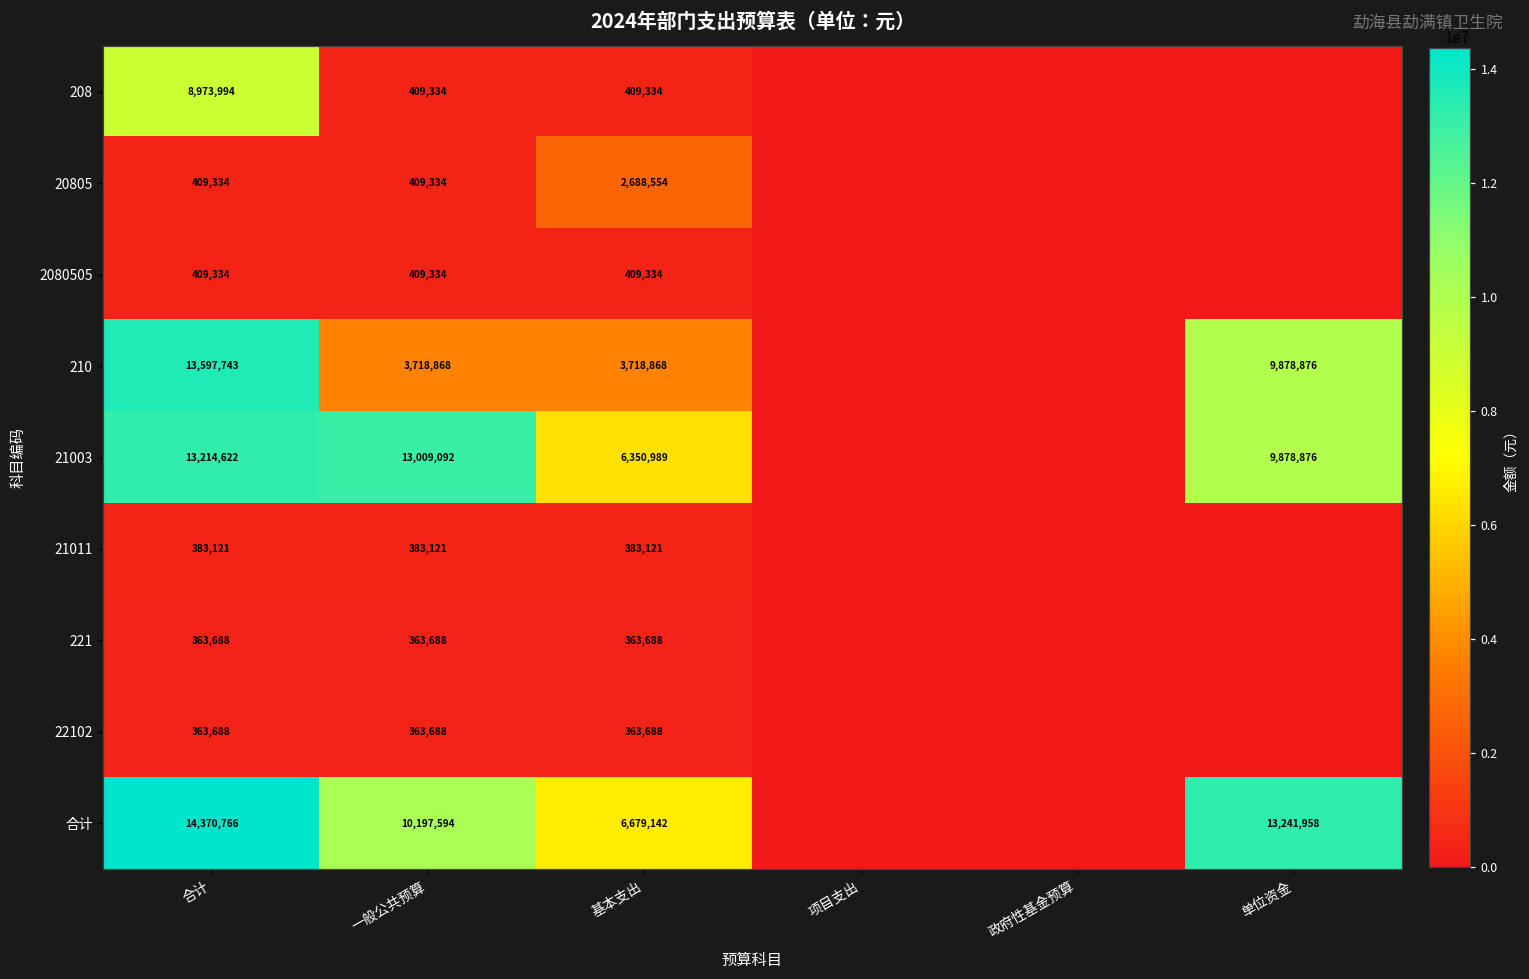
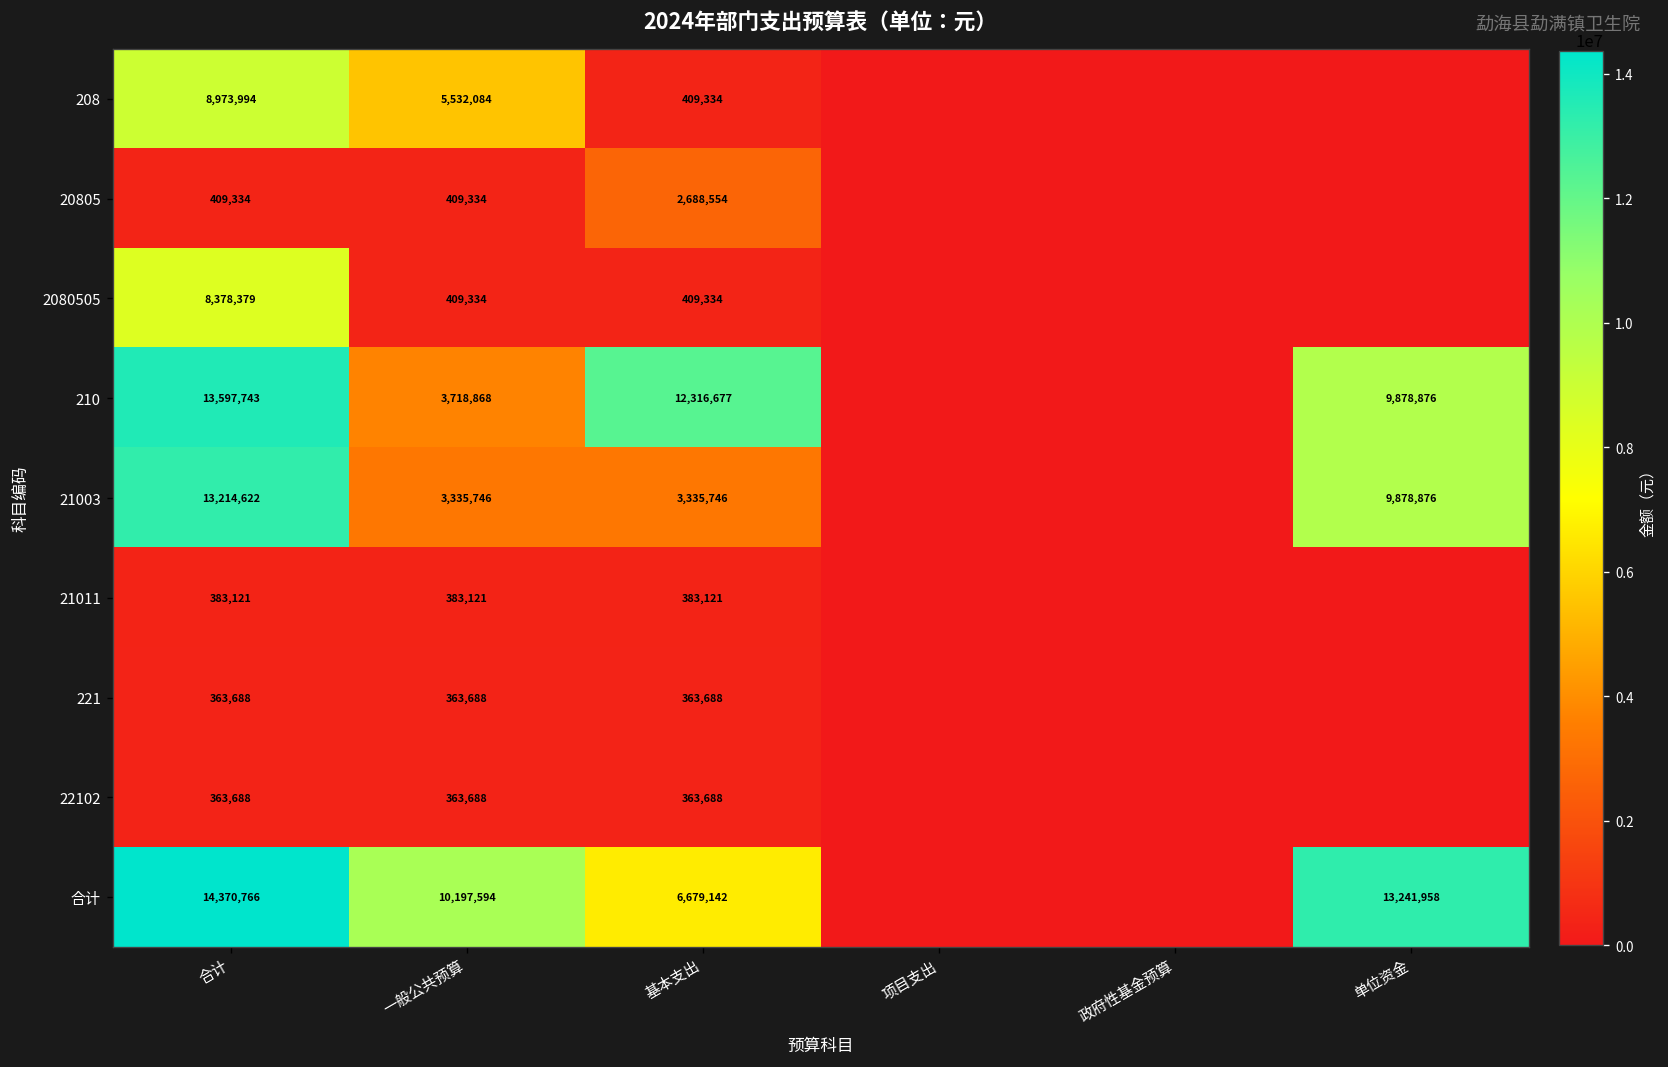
  {
    "208": {
      "合计": "8,973,994",
-     "一般公共预算": "409,334",
+     "一般公共预算": "5,532,084",
      "基本支出": "409,334"
    },
    "20805": {
      "合计": "409,334",
      "一般公共预算": "409,334",
      "基本支出": "2,688,554"
    },
    "2080505": {
-     "合计": "409,334",
+     "合计": "8,378,379",
      "一般公共预算": "409,334",
      "基本支出": "409,334"
    },
    "210": {
      "合计": "13,597,743",
      "一般公共预算": "3,718,868",
-     "基本支出": "3,718,868",
+     "基本支出": "12,316,677",
      "单位资金": "9,878,876"
    },
    "21003": {
      "合计": "13,214,622",
-     "一般公共预算": "13,009,092",
-     "基本支出": "6,350,989",
+     "一般公共预算": "3,335,746",
+     "基本支出": "3,335,746",
      "单位资金": "9,878,876"
    },
    "21011": {
      "合计": "383,121",
      "一般公共预算": "383,121",
      "基本支出": "383,121"
    },
    "221": {
      "合计": "363,688",
      "一般公共预算": "363,688",
      "基本支出": "363,688"
    },
    "22102": {
      "合计": "363,688",
      "一般公共预算": "363,688",
      "基本支出": "363,688"
    },
    "合计": {
      "合计": "14,370,766",
      "一般公共预算": "10,197,594",
      "基本支出": "6,679,142",
      "单位资金": "13,241,958"
    }
  }
